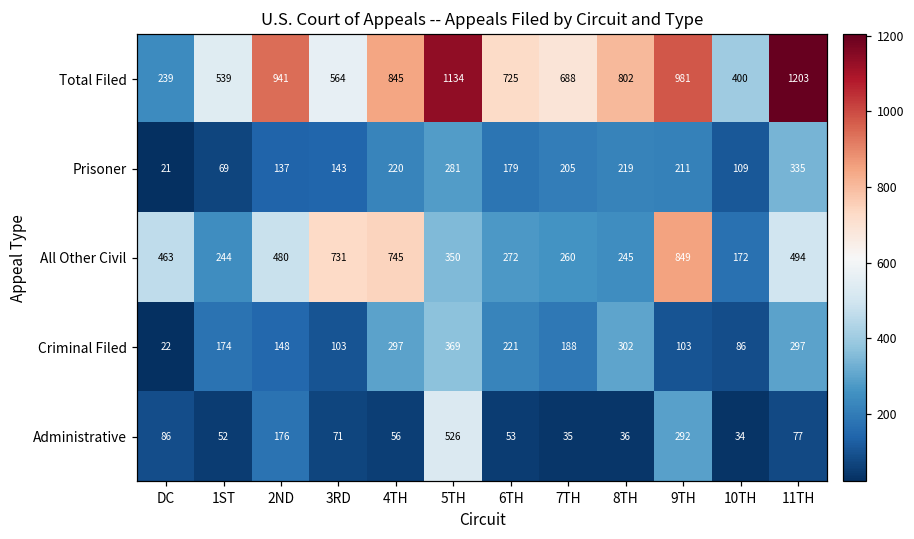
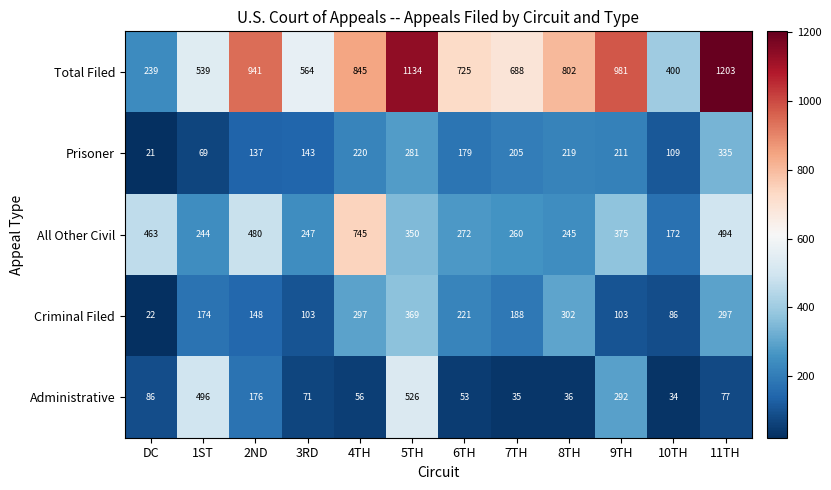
  {
    "Total Filed": {
      "DC": 239,
      "1ST": 539,
      "2ND": 941,
      "3RD": 564,
      "4TH": 845,
      "5TH": 1134,
      "6TH": 725,
      "7TH": 688,
      "8TH": 802,
      "9TH": 981,
      "10TH": 400,
      "11TH": 1203
    },
    "Prisoner": {
      "DC": 21,
      "1ST": 69,
      "2ND": 137,
      "3RD": 143,
      "4TH": 220,
      "5TH": 281,
      "6TH": 179,
      "7TH": 205,
      "8TH": 219,
      "9TH": 211,
      "10TH": 109,
      "11TH": 335
    },
    "All Other Civil": {
      "DC": 463,
      "1ST": 244,
      "2ND": 480,
-     "3RD": 731,
+     "3RD": 247,
      "4TH": 745,
      "5TH": 350,
      "6TH": 272,
      "7TH": 260,
      "8TH": 245,
-     "9TH": 849,
+     "9TH": 375,
      "10TH": 172,
      "11TH": 494
    },
    "Criminal Filed": {
      "DC": 22,
      "1ST": 174,
      "2ND": 148,
      "3RD": 103,
      "4TH": 297,
      "5TH": 369,
      "6TH": 221,
      "7TH": 188,
      "8TH": 302,
      "9TH": 103,
      "10TH": 86,
      "11TH": 297
    },
    "Administrative": {
      "DC": 86,
-     "1ST": 52,
+     "1ST": 496,
      "2ND": 176,
      "3RD": 71,
      "4TH": 56,
      "5TH": 526,
      "6TH": 53,
      "7TH": 35,
      "8TH": 36,
      "9TH": 292,
      "10TH": 34,
      "11TH": 77
    }
  }
